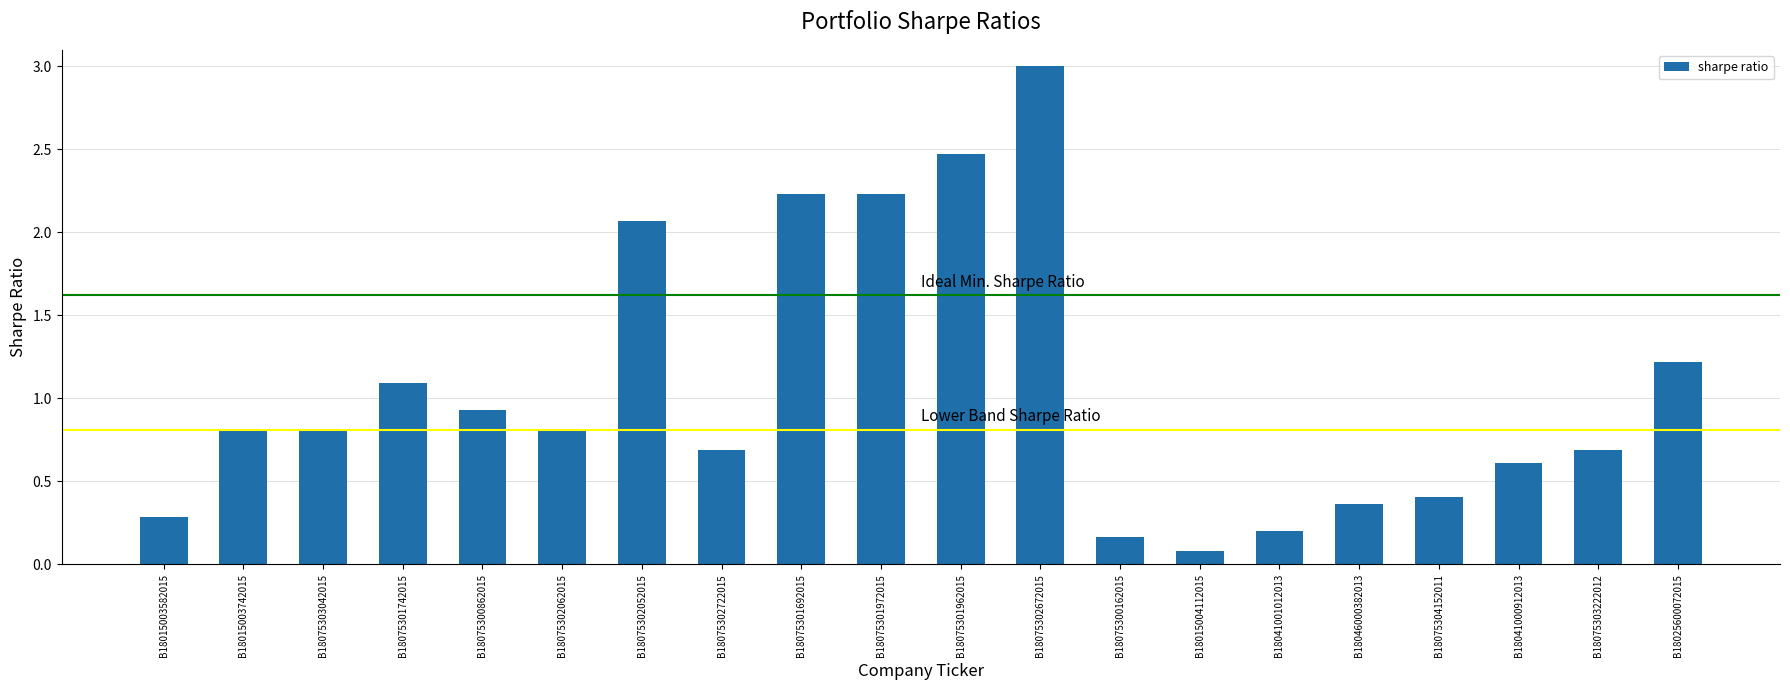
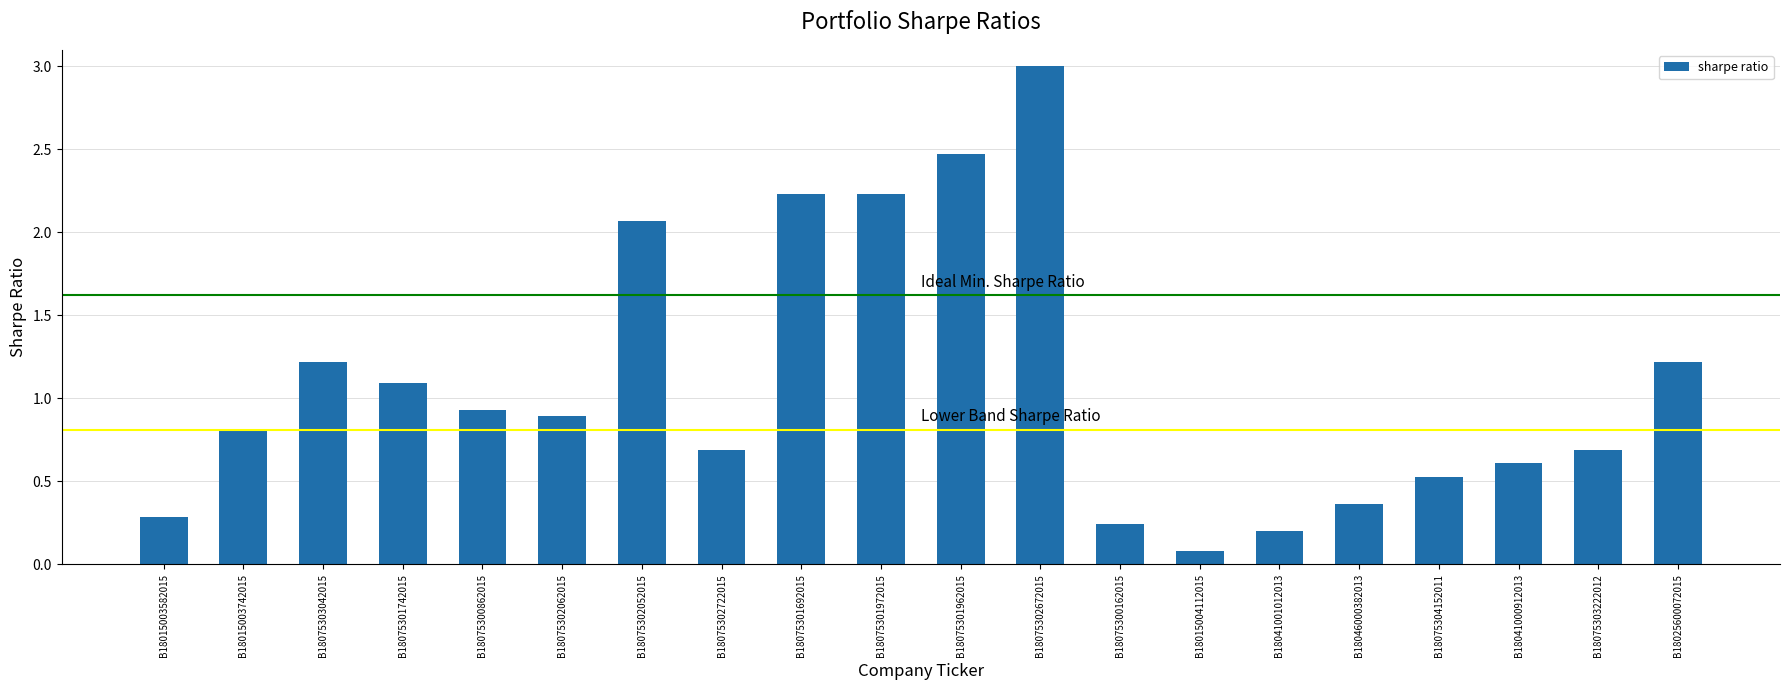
  {
    "B18015003582015": 0.28,
    "B18015003742015": 0.81,
-   "B18075303042015": 0.81,
+   "B18075303042015": 1.22,
    "B18075301742015": 1.09,
    "B18075300862015": 0.93,
-   "B18075302062015": 0.81,
+   "B18075302062015": 0.89,
    "B18075302052015": 2.07,
    "B18075302722015": 0.69,
    "B18075301692015": 2.23,
    "B18075301972015": 2.23,
    "B18075301962015": 2.47,
    "B18075302672015": 3.00,
-   "B18075300162015": 0.16,
+   "B18075300162015": 0.24,
    "B18015004112015": 0.08,
    "B18041001012013": 0.20,
    "B18046000382013": 0.36,
-   "B18075304152011": 0.41,
+   "B18075304152011": 0.53,
    "B18041000912013": 0.61,
    "B18075303222012": 0.69,
    "B18025600072015": 1.22
  }
